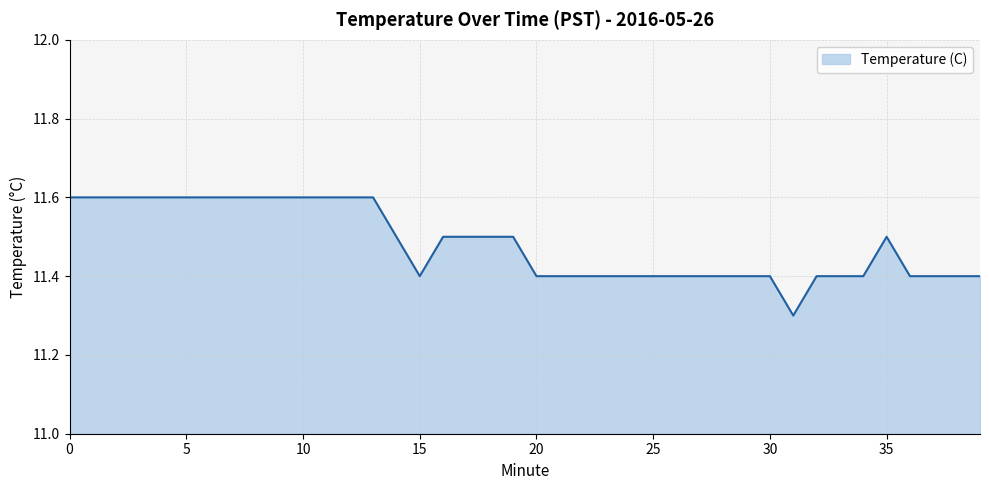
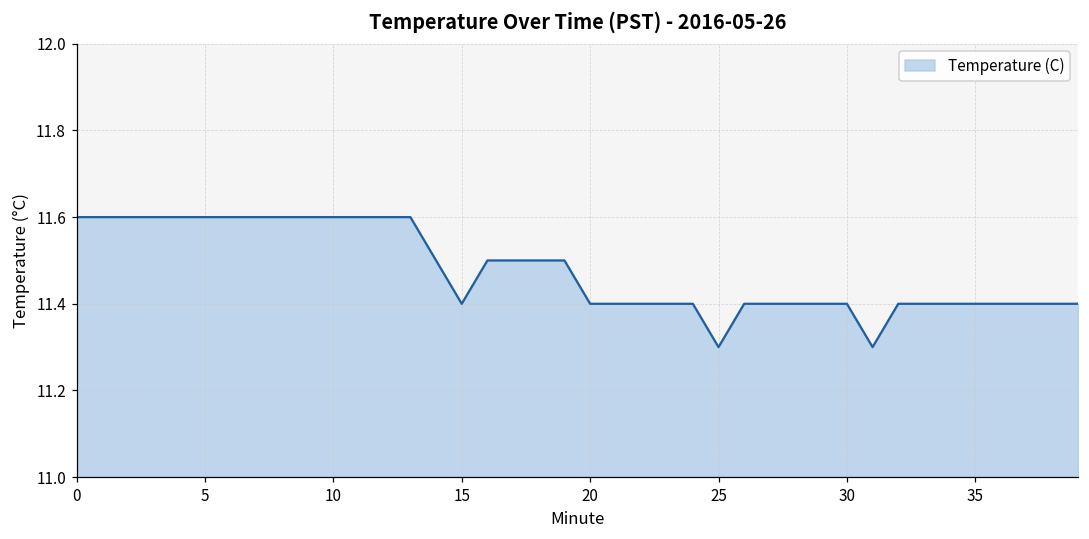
  {
    "0": 11.6,
    "5": 11.6,
    "10": 11.6,
    "15": 11.4,
    "20": 11.4,
-   "25": 11.4,
+   "25": 11.3,
    "30": 11.4,
-   "35": 11.5
+   "35": 11.4
  }
